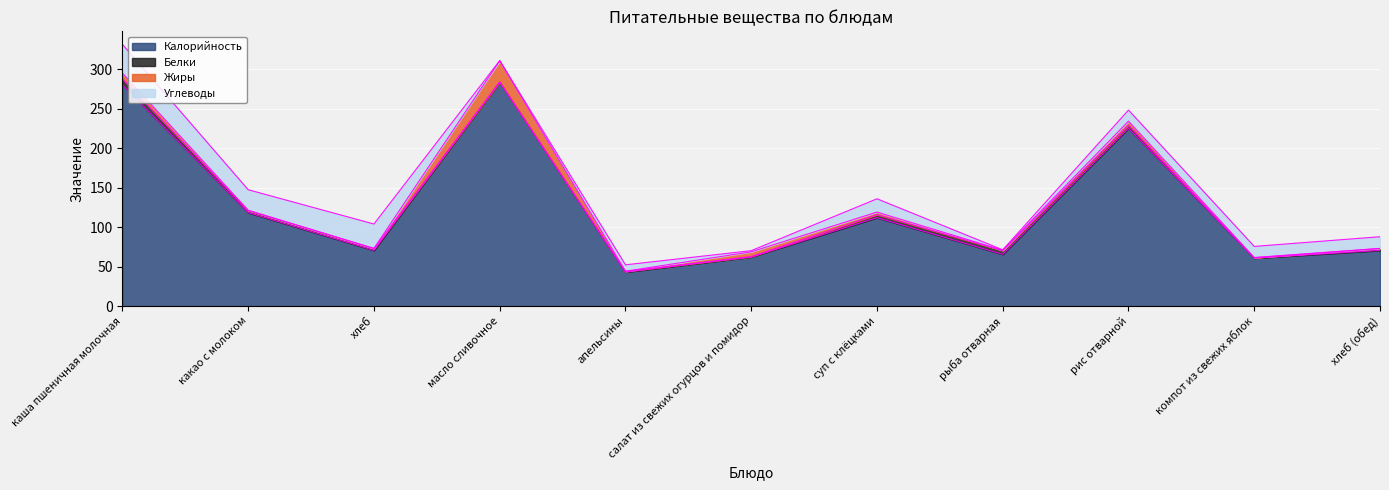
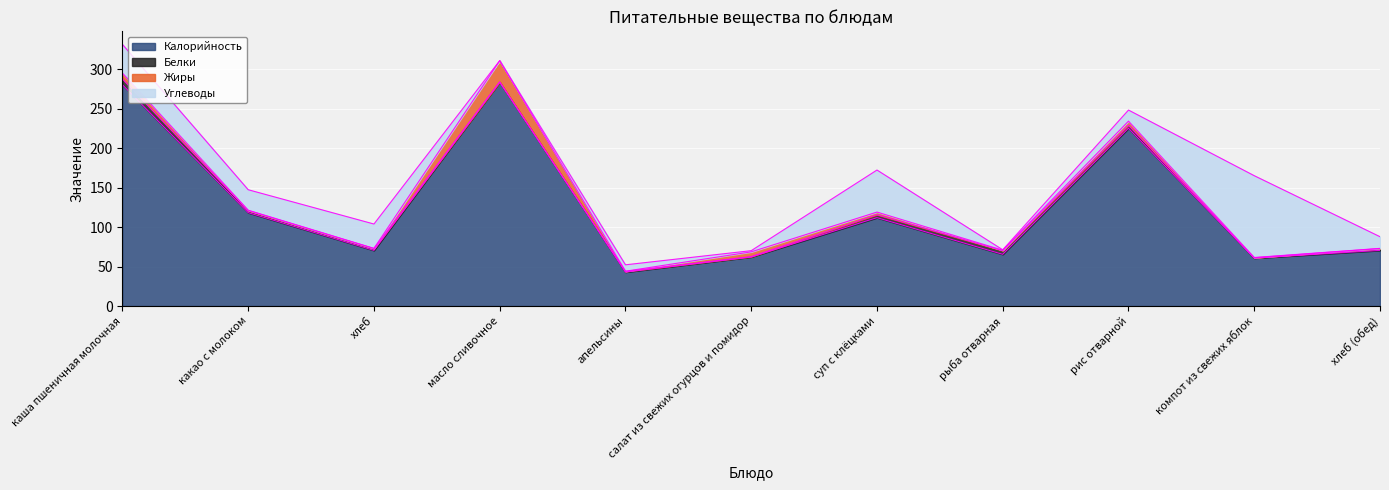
  {
    "Калорийность": {
      "каша пшеничная молочная": 280,
      "суп с клёцками": 110,
      "рыба отварная": 70,
      "рис отварной": 230
    },
    "Белки": {
      "каша пшеничная молочная": 10,
      "суп с клёцками": 0,
      "рис отварной": 0
    },
    "Жиры": {
      "каша пшеничная молочная": 10,
      "суп с клёцками": 0,
      "рис отварной": 10
    },
    "Углеводы": {
      "каша пшеничная молочная": 40,
      "какао с молоком": 30,
      "хлеб": 30,
      "апельсины": 10,
-     "суп с клёцками": 20,
+     "суп с клёцками": 50,
      "рис отварной": 10,
-     "компот из свежих яблок": 10,
+     "компот из свежих яблок": 100,
      "хлеб (обед)": 10
    }
  }
